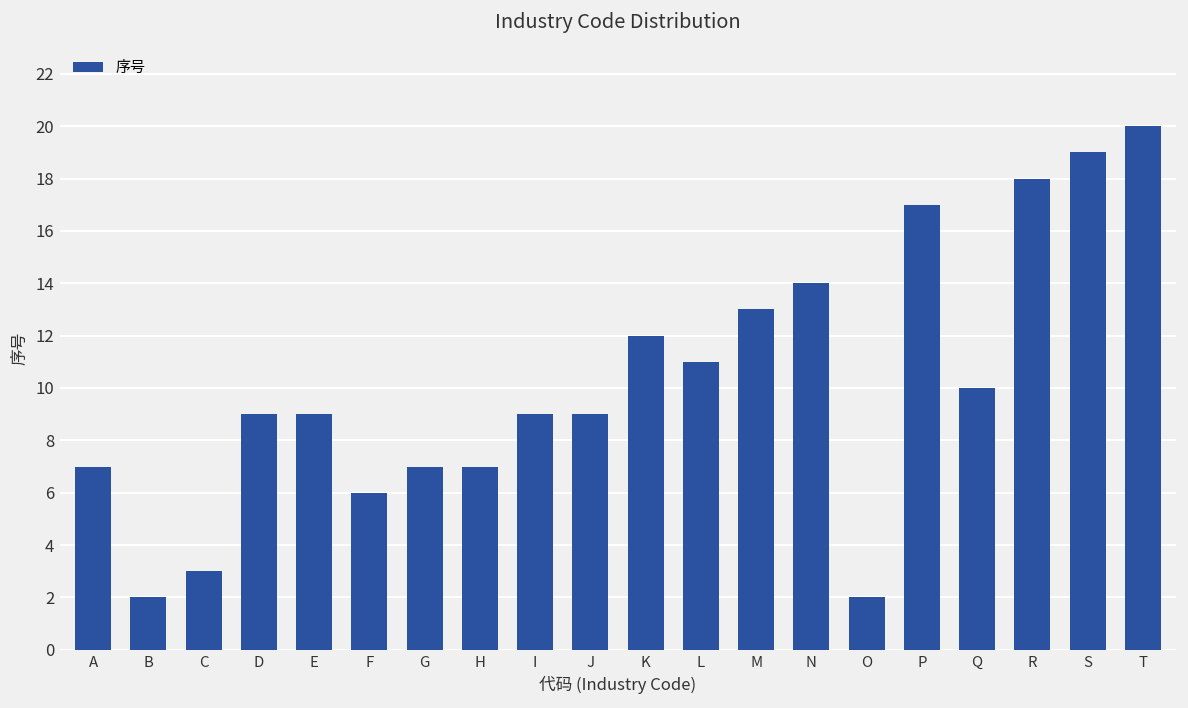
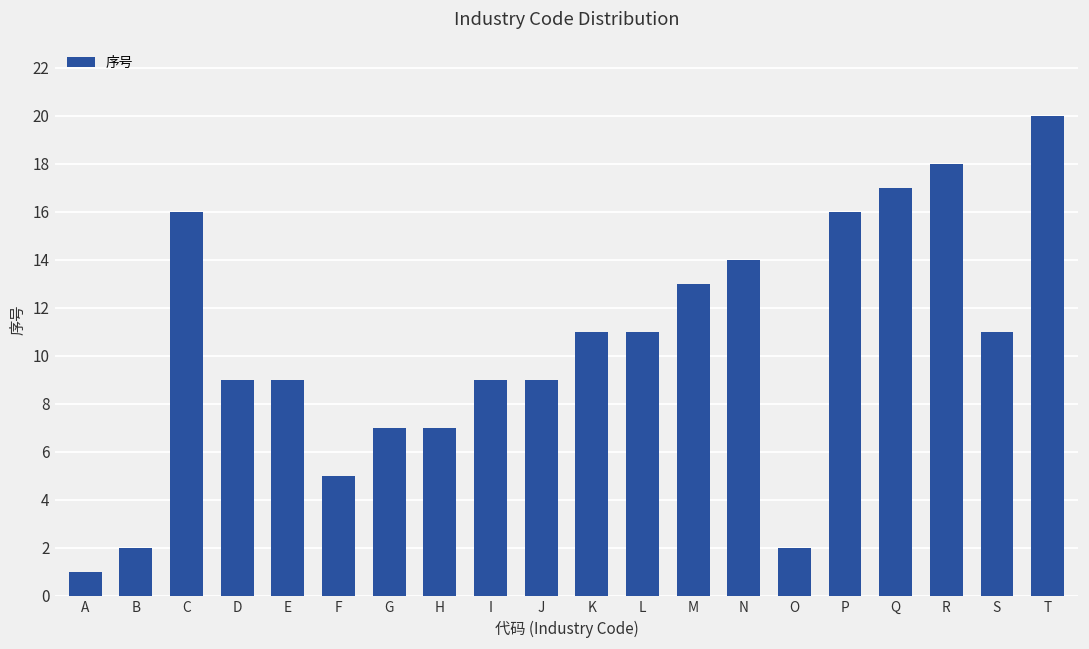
  {
-   "A": 7,
+   "A": 1,
    "B": 2,
-   "C": 3,
+   "C": 16,
    "D": 9,
    "E": 9,
-   "F": 6,
+   "F": 5,
    "G": 7,
    "H": 7,
    "I": 9,
    "J": 9,
-   "K": 12,
+   "K": 11,
    "L": 11,
    "M": 13,
    "N": 14,
    "O": 2,
-   "P": 17,
-   "Q": 10,
+   "P": 16,
+   "Q": 17,
    "R": 18,
-   "S": 19,
+   "S": 11,
    "T": 20
  }
